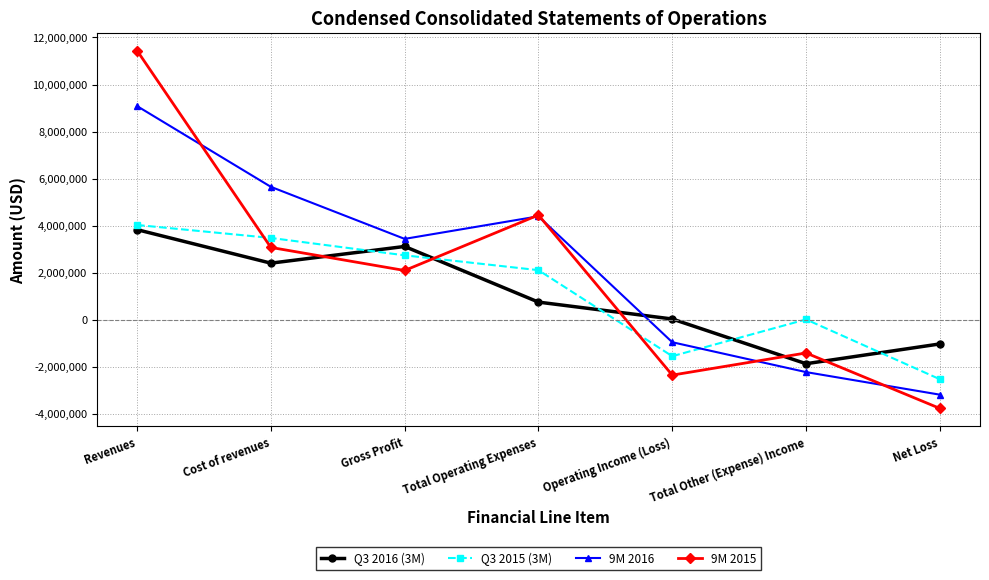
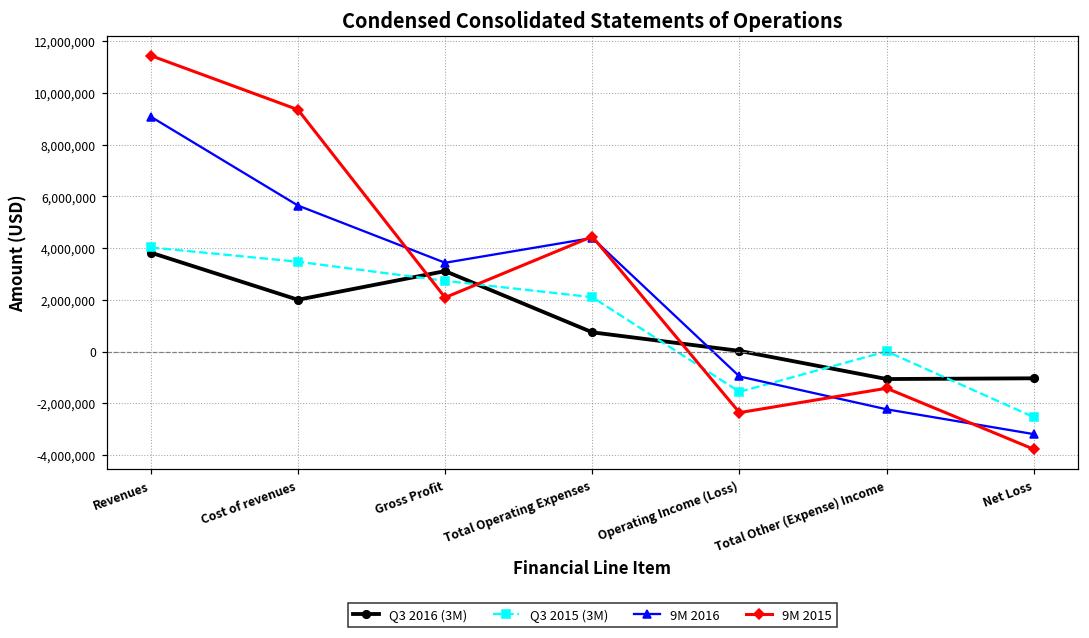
  {
    "Q3 2016 (3M)": {
      "Revenues": "3,800,000",
-     "Cost of revenues": "2,400,000",
+     "Cost of revenues": "2,000,000",
      "Gross Profit": "3,100,000",
      "Total Operating Expenses": "700,000",
      "Operating Income (Loss)": "0",
-     "Total Other (Expense) Income": "-1,900,000",
+     "Total Other (Expense) Income": "-1,100,000",
      "Net Loss": "-1,000,000"
    },
    "Q3 2015 (3M)": {
      "Revenues": "4,000,000",
      "Cost of revenues": "3,500,000",
      "Gross Profit": "2,700,000",
      "Total Operating Expenses": "2,100,000",
      "Operating Income (Loss)": "-1,600,000",
      "Total Other (Expense) Income": "0",
      "Net Loss": "-2,500,000"
    },
    "9M 2016": {
      "Revenues": "9,100,000",
      "Cost of revenues": "5,600,000",
      "Gross Profit": "3,400,000",
      "Operating Income (Loss)": "-1,000,000",
      "Total Other (Expense) Income": "-2,200,000",
      "Net Loss": "-3,200,000"
    },
    "9M 2015": {
      "Revenues": "11,400,000",
-     "Cost of revenues": "3,100,000",
+     "Cost of revenues": "9,400,000",
      "Gross Profit": "2,100,000",
      "Operating Income (Loss)": "-2,400,000",
      "Total Other (Expense) Income": "-1,400,000",
      "Net Loss": "-3,800,000"
    }
  }
